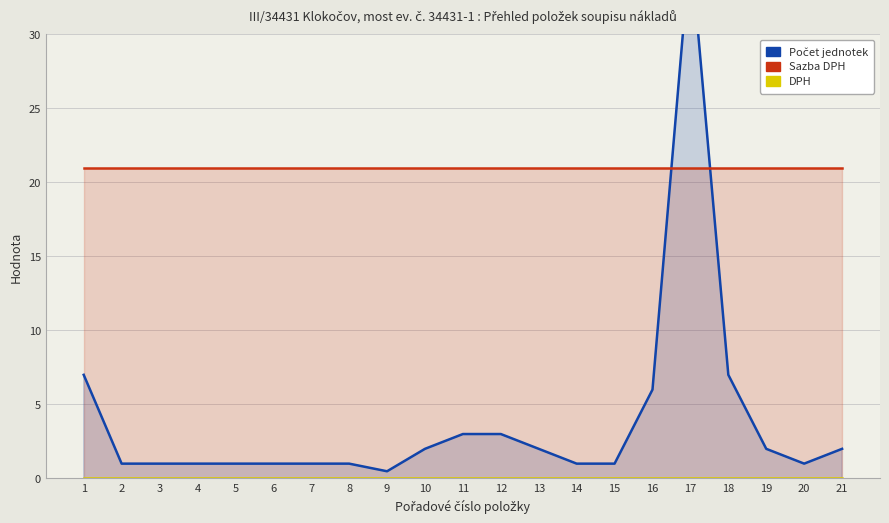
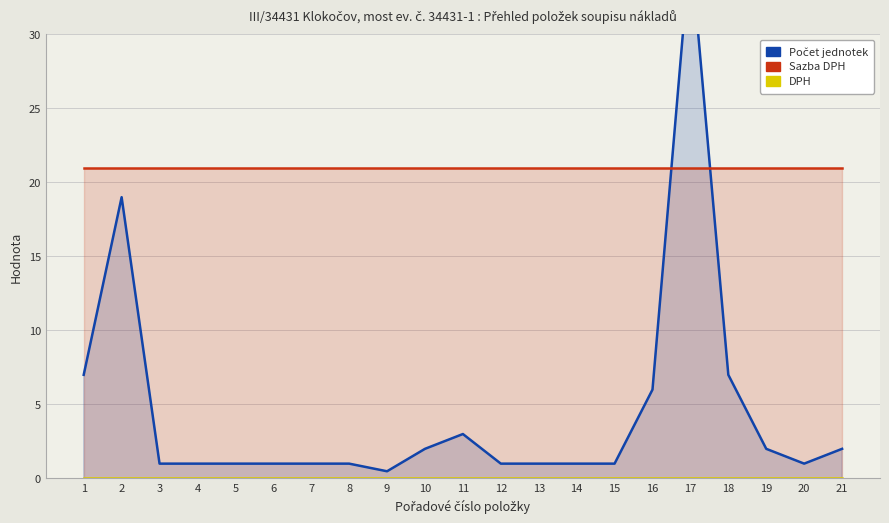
  {
    "Počet jednotek": {
      "1": 7,
-     "2": 1,
+     "2": 19,
      "3": 1,
      "4": 1,
      "5": 1,
      "6": 1,
      "7": 1,
      "8": 1,
      "9": 0.5,
      "10": 2,
      "11": 3,
-     "12": 3,
-     "13": 2,
+     "12": 1,
+     "13": 1,
      "14": 1,
      "15": 1,
      "16": 6,
      "18": 7,
      "19": 2,
      "20": 1,
      "21": 2
    },
    "Sazba DPH": {
      "1": 21,
      "2": 21,
      "3": 21,
      "4": 21,
      "5": 21,
      "6": 21,
      "7": 21,
      "8": 21,
      "9": 21,
      "10": 21,
      "11": 21,
      "12": 21,
      "13": 21,
      "14": 21,
      "15": 21,
      "16": 21,
      "17": 21,
      "18": 21,
      "19": 21,
      "20": 21,
      "21": 21
    },
    "DPH": {
      "1": 0,
      "2": 0,
      "3": 0,
      "4": 0,
      "5": 0,
      "6": 0,
      "7": 0,
      "8": 0,
      "9": 0,
      "10": 0,
      "11": 0,
      "12": 0,
      "13": 0,
      "14": 0,
      "15": 0,
      "16": 0,
      "17": 0,
      "18": 0,
      "19": 0,
      "20": 0,
      "21": 0
    }
  }
